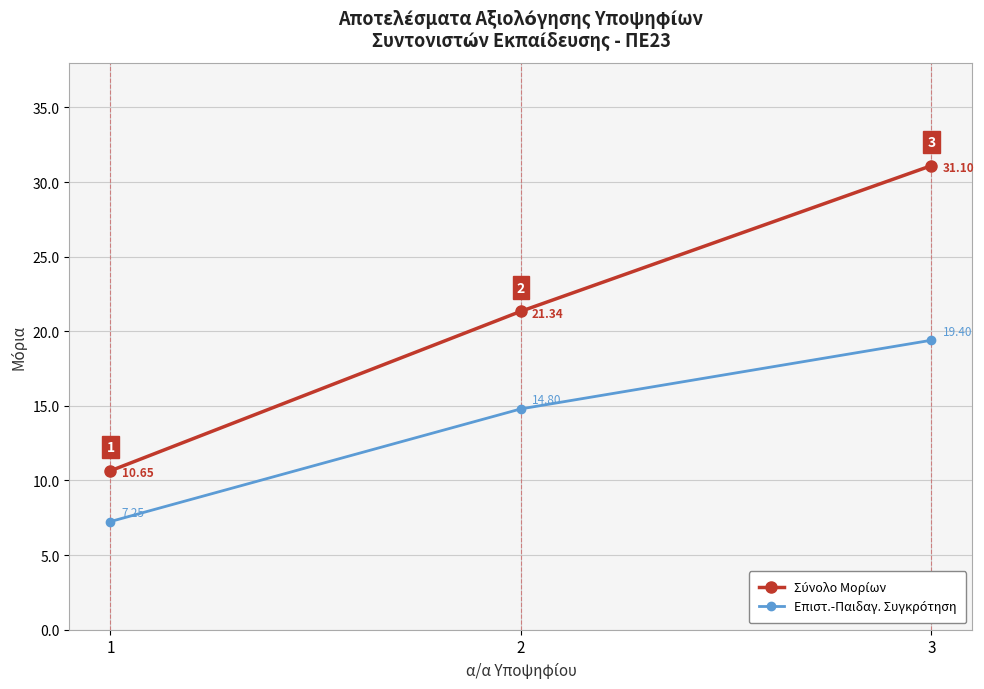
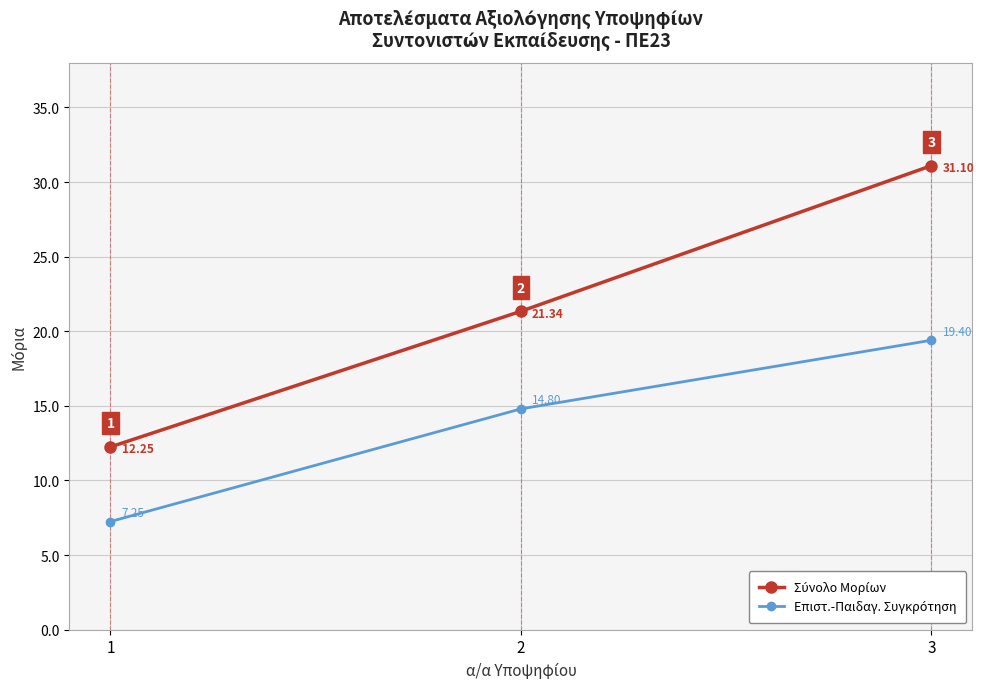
  {
    "Σύνολο Μορίων": {
-     "1": 10.65,
+     "1": 12.25,
      "2": 21.34,
      "3": 31.10
    },
    "Επιστ.-Παιδαγ. Συγκρότηση": {
      "1": 7.25,
      "2": 14.80,
      "3": 19.40
    }
  }
